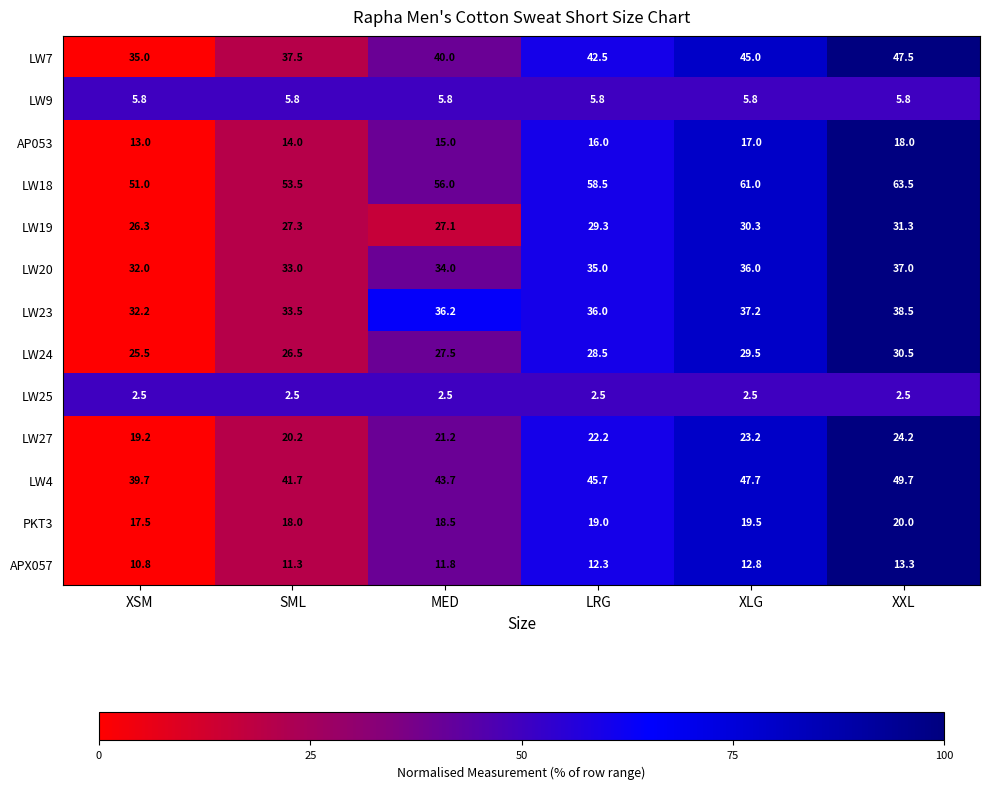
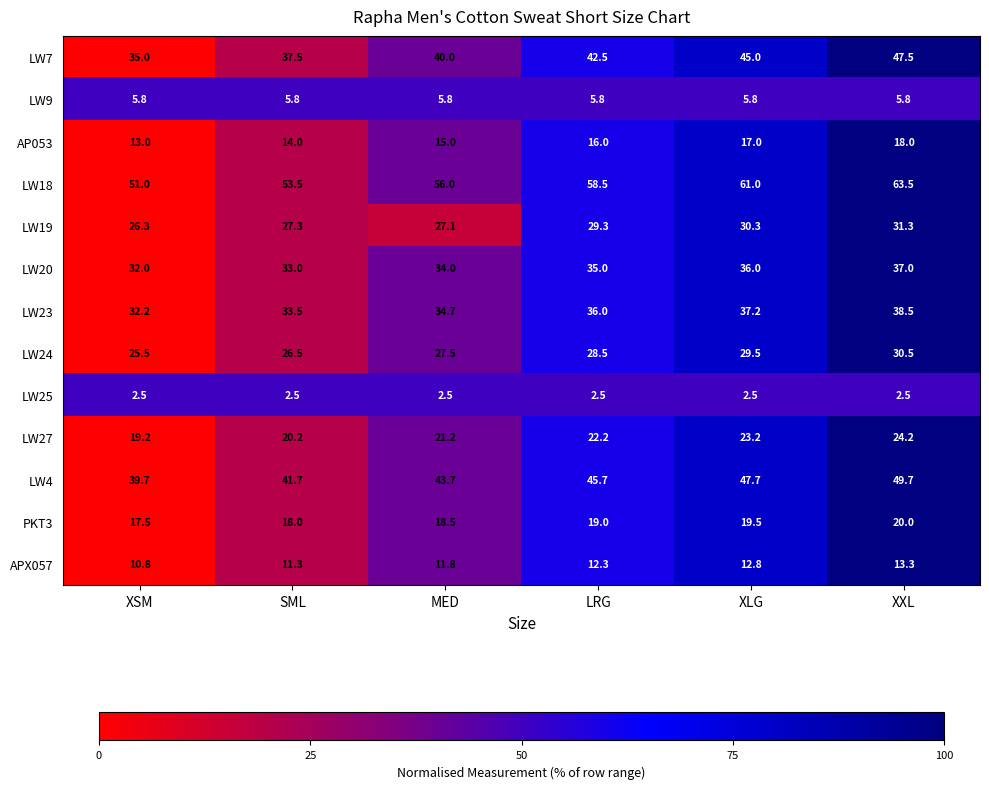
  {
    "LW7": {
      "XSM": 35.0,
      "SML": 37.5,
      "MED": 40.0,
      "LRG": 42.5,
      "XLG": 45.0,
      "XXL": 47.5
    },
    "LW9": {
      "XSM": 5.8,
      "SML": 5.8,
      "MED": 5.8,
      "LRG": 5.8,
      "XLG": 5.8,
      "XXL": 5.8
    },
    "AP053": {
      "XSM": 13.0,
      "SML": 14.0,
      "MED": 15.0,
      "LRG": 16.0,
      "XLG": 17.0,
      "XXL": 18.0
    },
    "LW18": {
      "XSM": 51.0,
      "SML": 53.5,
      "MED": 56.0,
      "LRG": 58.5,
      "XLG": 61.0,
      "XXL": 63.5
    },
    "LW19": {
      "XSM": 26.3,
      "SML": 27.3,
      "MED": 27.1,
      "LRG": 29.3,
      "XLG": 30.3,
      "XXL": 31.3
    },
    "LW20": {
      "XSM": 32.0,
      "SML": 33.0,
      "MED": 34.0,
      "LRG": 35.0,
      "XLG": 36.0,
      "XXL": 37.0
    },
    "LW23": {
      "XSM": 32.2,
      "SML": 33.5,
-     "MED": 36.2,
+     "MED": 34.7,
      "LRG": 36.0,
      "XLG": 37.2,
      "XXL": 38.5
    },
    "LW24": {
      "XSM": 25.5,
      "SML": 26.5,
      "MED": 27.5,
      "LRG": 28.5,
      "XLG": 29.5,
      "XXL": 30.5
    },
    "LW25": {
      "XSM": 2.5,
      "SML": 2.5,
      "MED": 2.5,
      "LRG": 2.5,
      "XLG": 2.5,
      "XXL": 2.5
    },
    "LW27": {
      "XSM": 19.2,
      "SML": 20.2,
      "MED": 21.2,
      "LRG": 22.2,
      "XLG": 23.2,
      "XXL": 24.2
    },
    "LW4": {
      "XSM": 39.7,
      "SML": 41.7,
      "MED": 43.7,
      "LRG": 45.7,
      "XLG": 47.7,
      "XXL": 49.7
    },
    "PKT3": {
      "XSM": 17.5,
      "SML": 18.0,
      "MED": 18.5,
      "LRG": 19.0,
      "XLG": 19.5,
      "XXL": 20.0
    },
    "APX057": {
      "XSM": 10.8,
      "SML": 11.3,
      "MED": 11.8,
      "LRG": 12.3,
      "XLG": 12.8,
      "XXL": 13.3
    }
  }
